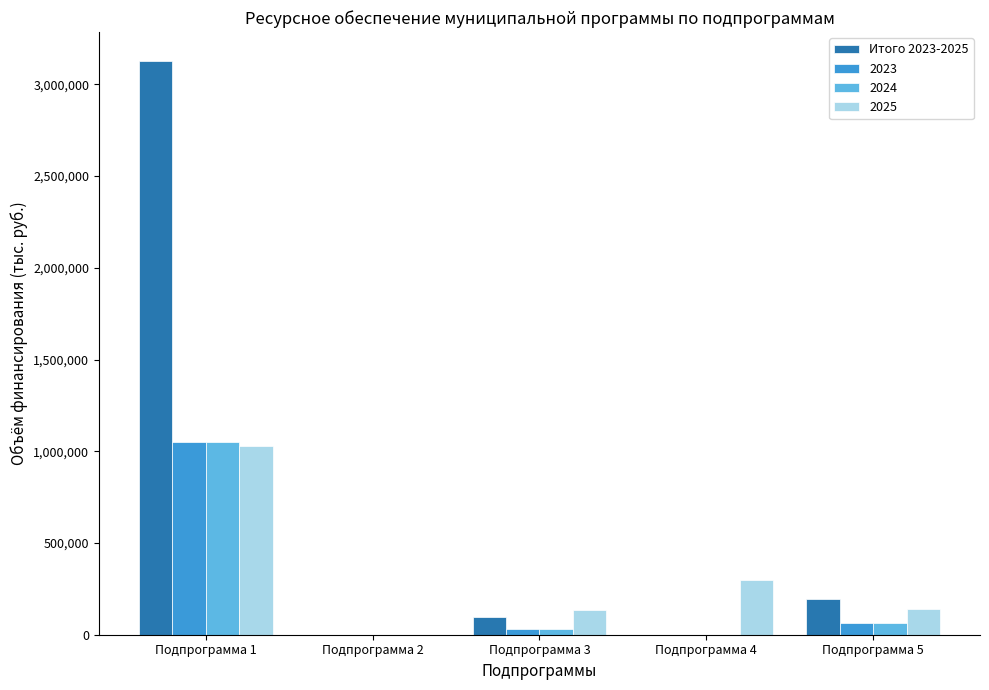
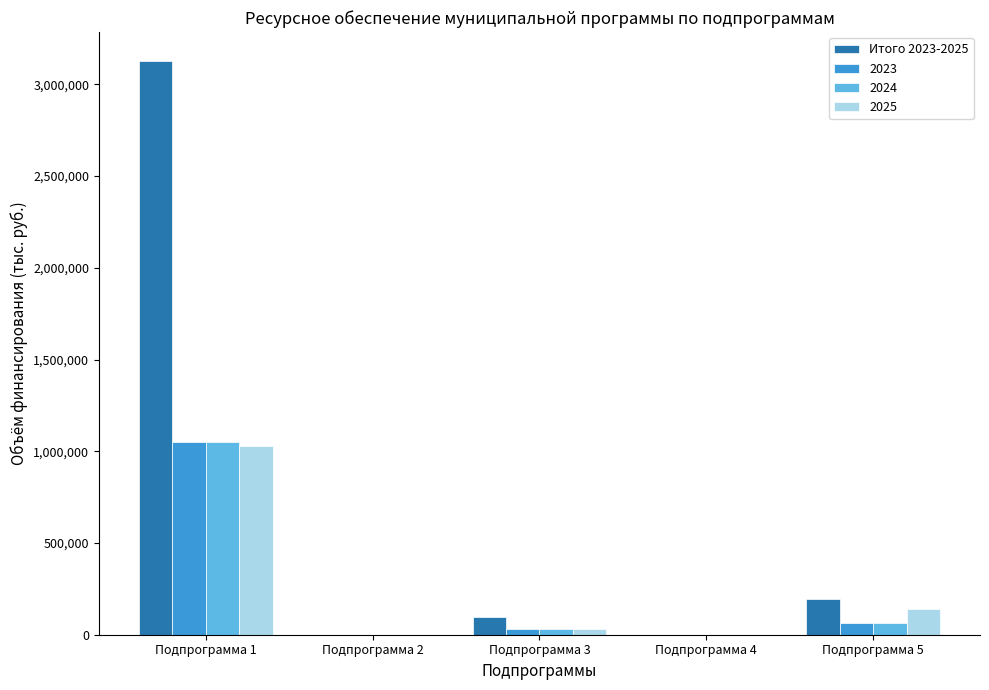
  {
    "2025": {
      "Подпрограмма 1": "1,030,000",
-     "Подпрограмма 3": "130,000",
-     "Подпрограмма 4": "300,000",
+     "Подпрограмма 3": "30,000",
+     "Подпрограмма 4": "0",
      "Подпрограмма 5": "140,000"
    }
  }
